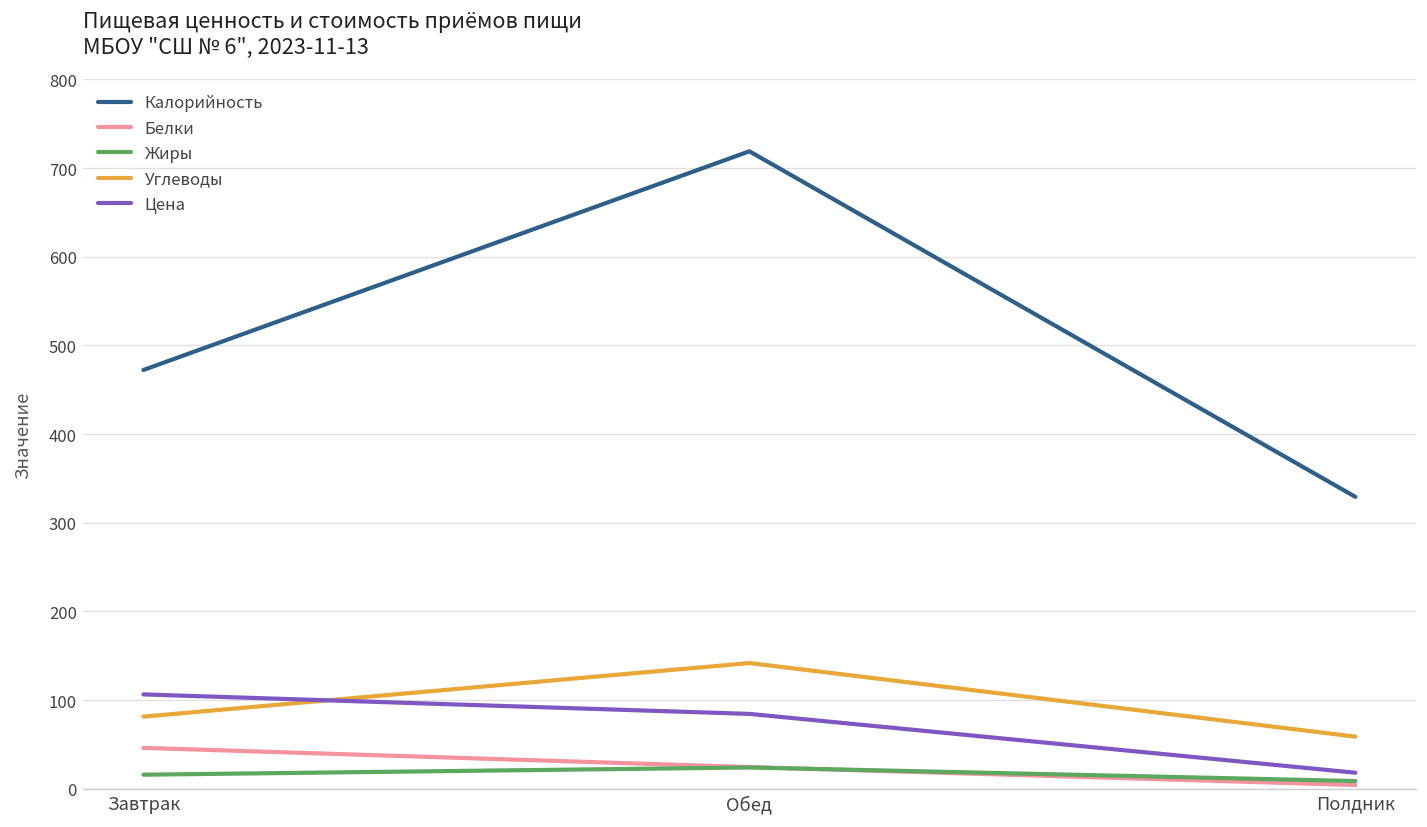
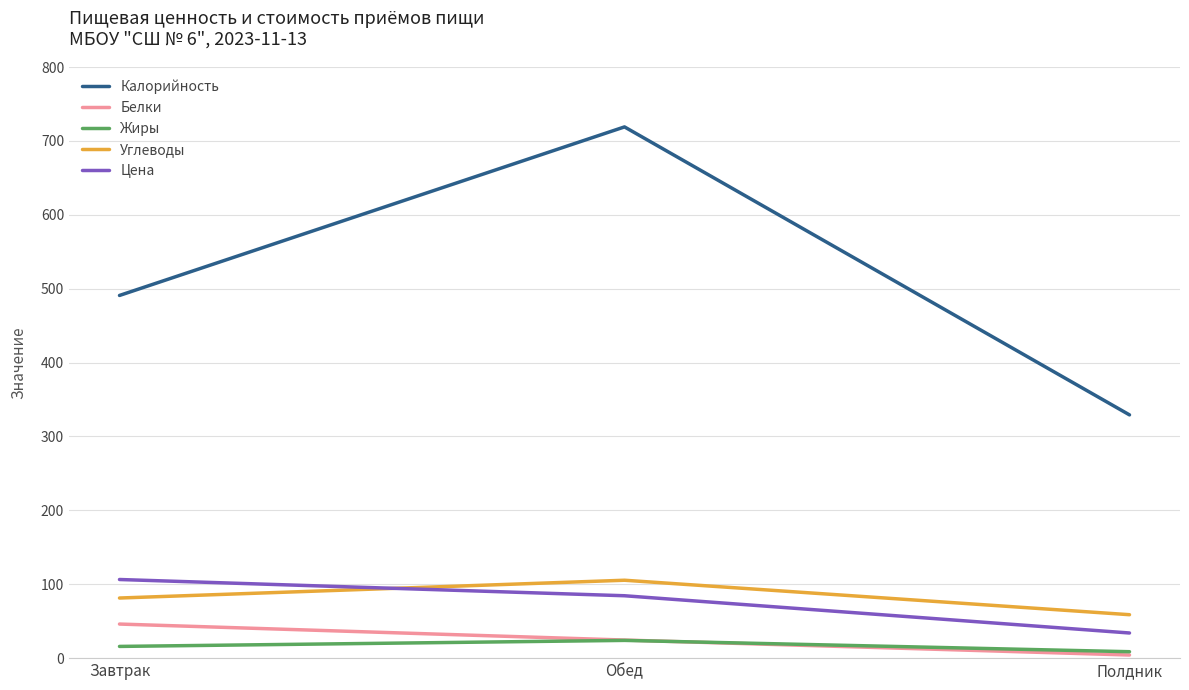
  {
    "Калорийность": {
-     "Завтрак": 470,
+     "Завтрак": 490,
      "Обед": 720,
      "Полдник": 330
    },
    "Белки": {
      "Завтрак": 50,
      "Полдник": 0
    },
    "Жиры": {
      "Завтрак": 20,
      "Полдник": 10
    },
    "Углеводы": {
      "Завтрак": 80,
-     "Обед": 140,
+     "Обед": 110,
      "Полдник": 60
    },
    "Цена": {
      "Завтрак": 110,
      "Обед": 80,
-     "Полдник": 20
+     "Полдник": 30
    }
  }
